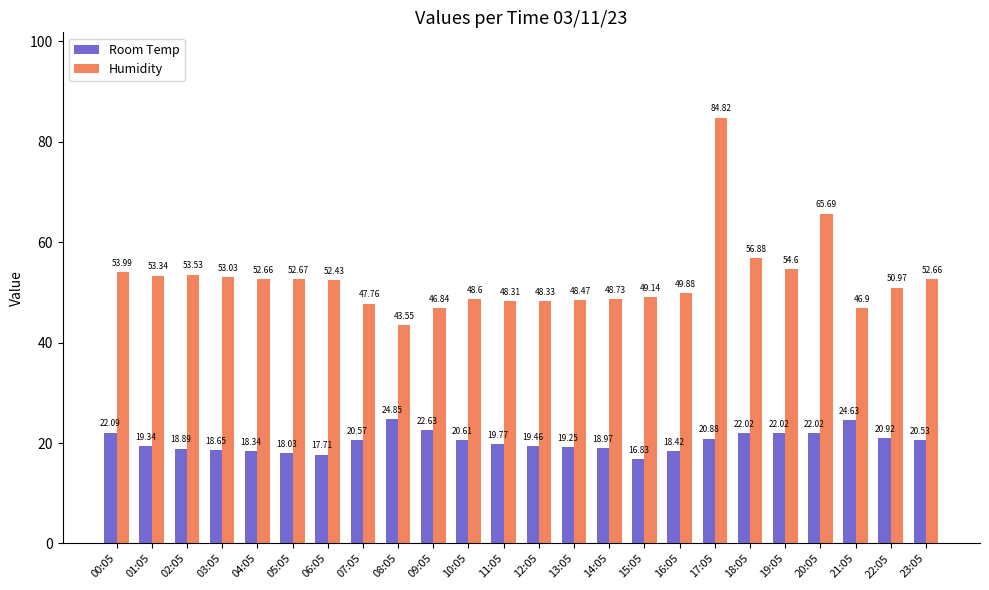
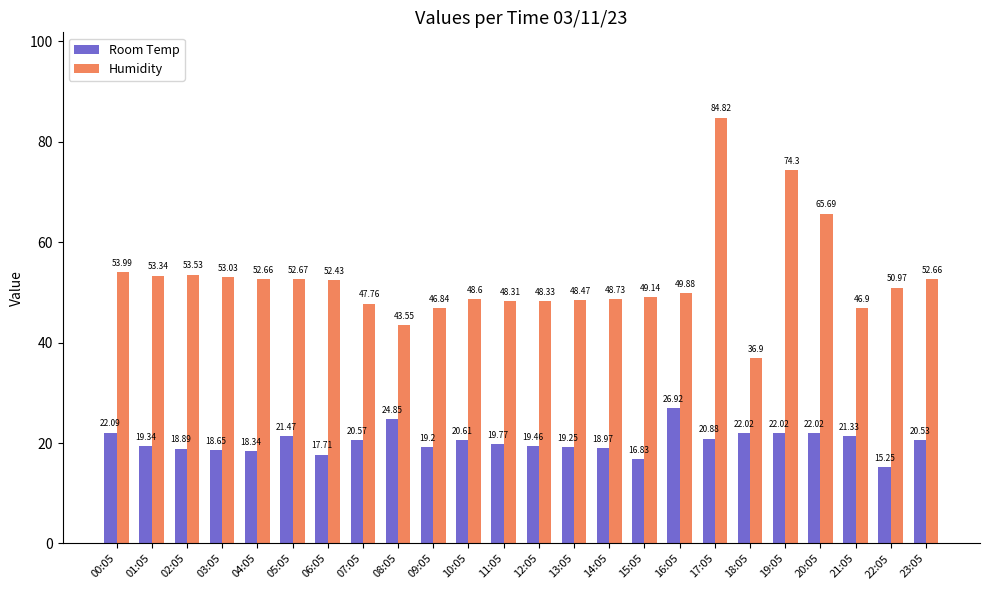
  {
    "Room Temp": {
      "00:05": 22.09,
      "01:05": 19.34,
      "02:05": 18.89,
      "03:05": 18.65,
      "04:05": 18.34,
-     "05:05": 18.03,
+     "05:05": 21.47,
      "06:05": 17.71,
      "07:05": 20.57,
      "08:05": 24.85,
-     "09:05": 22.63,
+     "09:05": 19.2,
      "10:05": 20.61,
      "11:05": 19.77,
      "12:05": 19.46,
      "13:05": 19.25,
      "14:05": 18.97,
      "15:05": 16.83,
-     "16:05": 18.42,
+     "16:05": 26.92,
      "17:05": 20.88,
      "18:05": 22.02,
      "19:05": 22.02,
      "20:05": 22.02,
-     "21:05": 24.63,
-     "22:05": 20.92,
+     "21:05": 21.33,
+     "22:05": 15.25,
      "23:05": 20.53
    },
    "Humidity": {
      "00:05": 53.99,
      "01:05": 53.34,
      "02:05": 53.53,
      "03:05": 53.03,
      "04:05": 52.66,
      "05:05": 52.67,
      "06:05": 52.43,
      "07:05": 47.76,
      "08:05": 43.55,
      "09:05": 46.84,
      "10:05": 48.6,
      "11:05": 48.31,
      "12:05": 48.33,
      "13:05": 48.47,
      "14:05": 48.73,
      "15:05": 49.14,
      "16:05": 49.88,
      "17:05": 84.82,
-     "18:05": 56.88,
-     "19:05": 54.6,
+     "18:05": 36.9,
+     "19:05": 74.3,
      "20:05": 65.69,
      "21:05": 46.9,
      "22:05": 50.97,
      "23:05": 52.66
    }
  }
